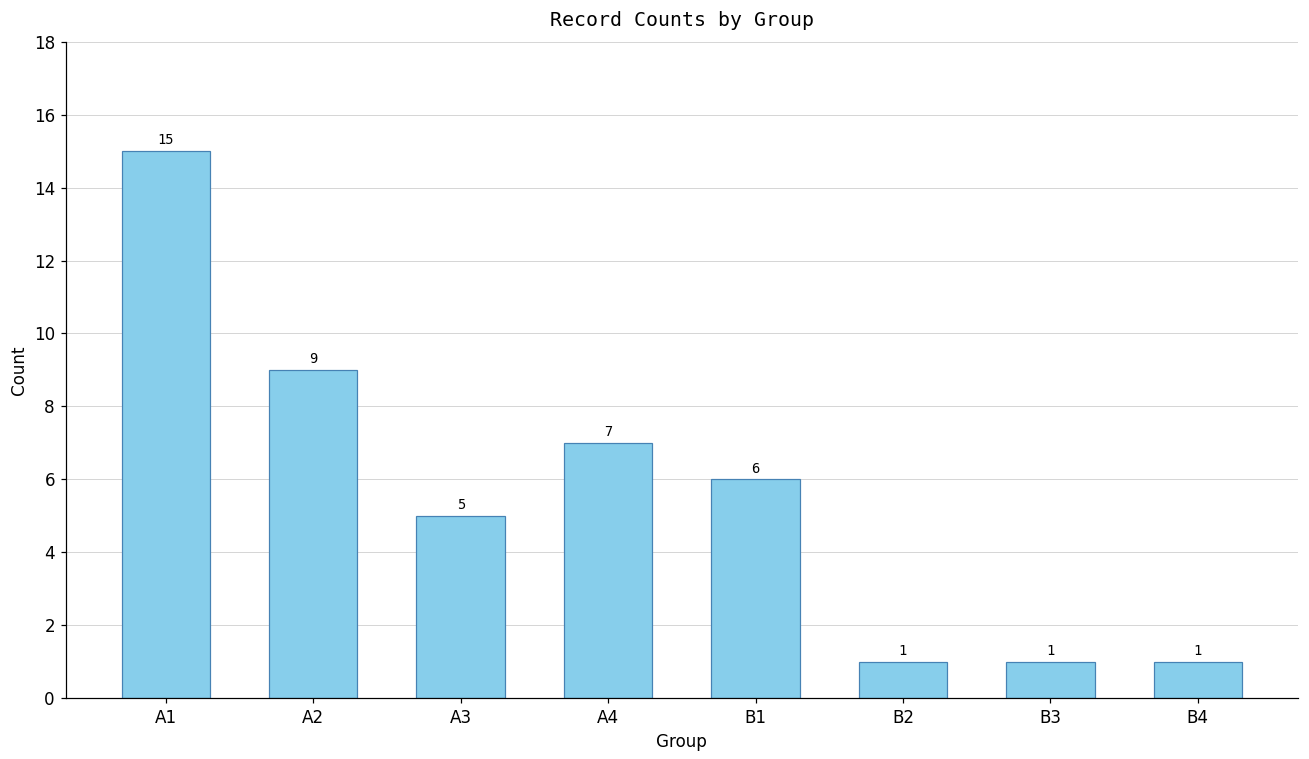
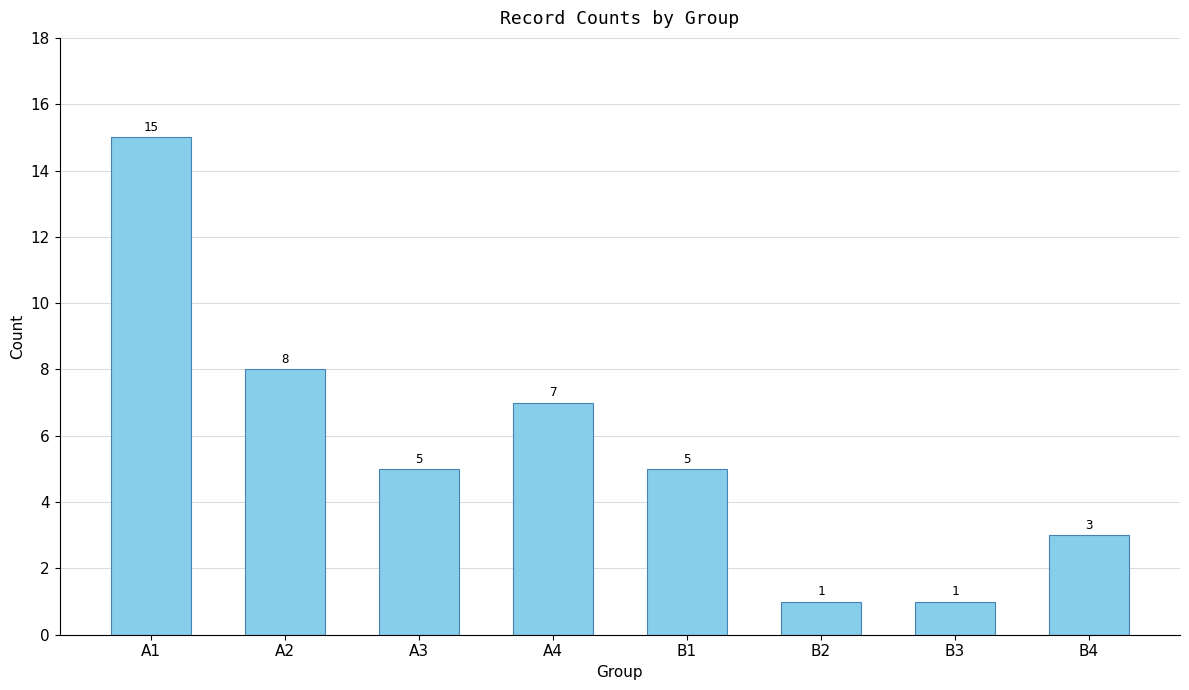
  {
    "A1": 15,
-   "A2": 9,
+   "A2": 8,
    "A3": 5,
    "A4": 7,
-   "B1": 6,
+   "B1": 5,
    "B2": 1,
    "B3": 1,
-   "B4": 1
+   "B4": 3
  }
